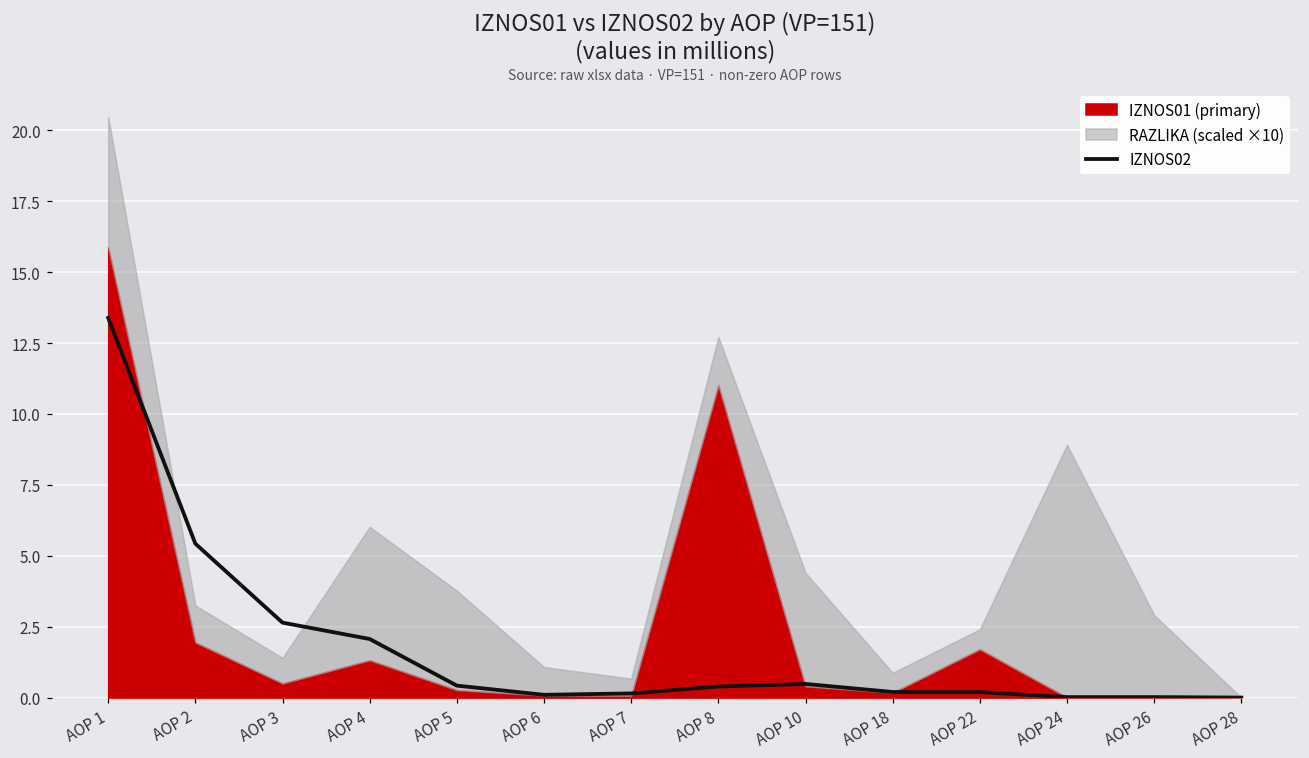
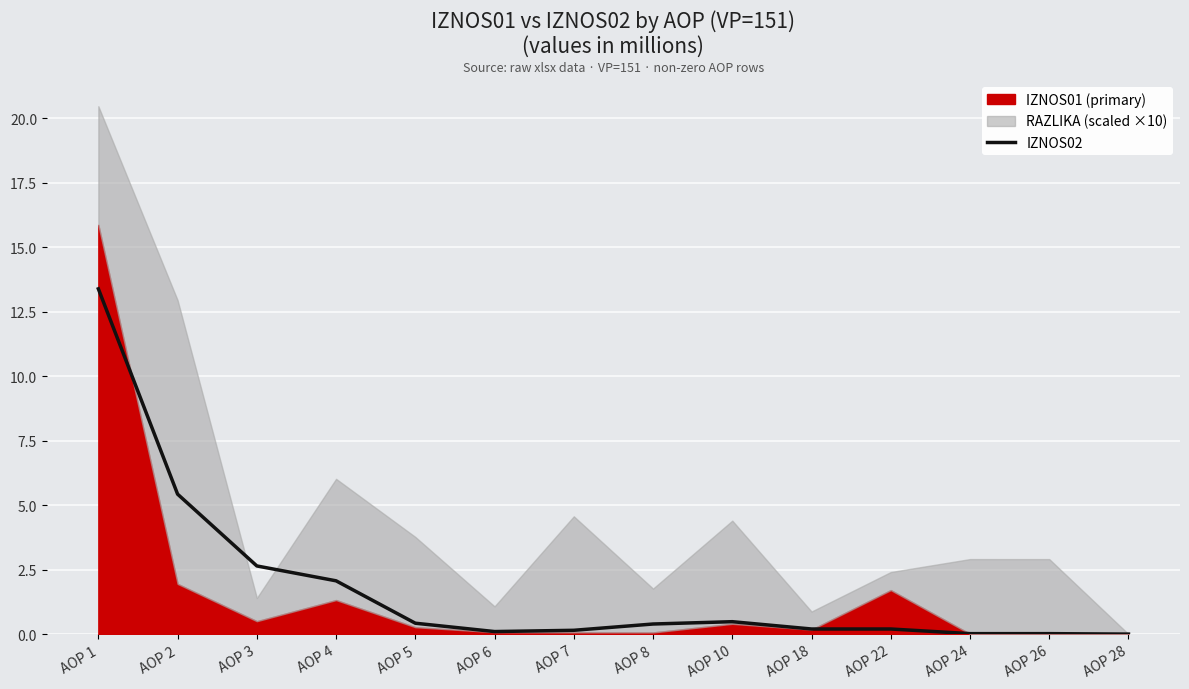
  {
    "IZNOS02": {
      "AOP 1": 13.4,
      "AOP 2": 5.4,
      "AOP 3": 2.6,
      "AOP 4": 2.1,
      "AOP 5": 0.4,
      "AOP 8": 0.4,
      "AOP 22": 0.2
    },
    "IZNOS01 (primary)": {
      "AOP 1": 15.9,
      "AOP 2": 1.9,
      "AOP 3": 0.5,
      "AOP 4": 1.3,
      "AOP 5": 0.3,
-     "AOP 8": 11.0,
+     "AOP 8": 0.1,
      "AOP 22": 1.7
    },
    "RAZLIKA (scaled ×10)": {
      "AOP 1": 4.6,
-     "AOP 2": 1.3,
+     "AOP 2": 11.0,
      "AOP 3": 0.9,
      "AOP 4": 4.7,
      "AOP 5": 3.5,
      "AOP 6": 1.0,
-     "AOP 7": 0.6,
+     "AOP 7": 4.5,
      "AOP 8": 1.7,
      "AOP 10": 4.0,
      "AOP 18": 0.7,
      "AOP 22": 0.7,
-     "AOP 24": 8.9,
+     "AOP 24": 2.9,
      "AOP 26": 2.9
    }
  }
